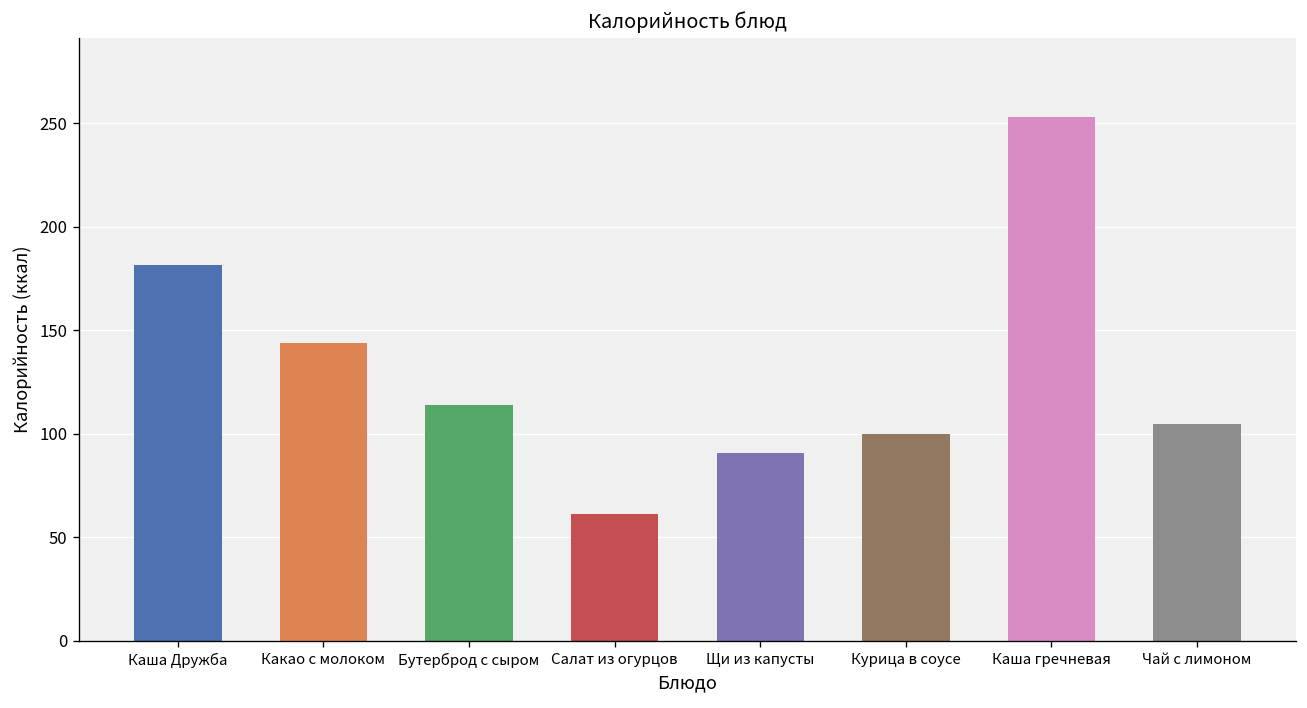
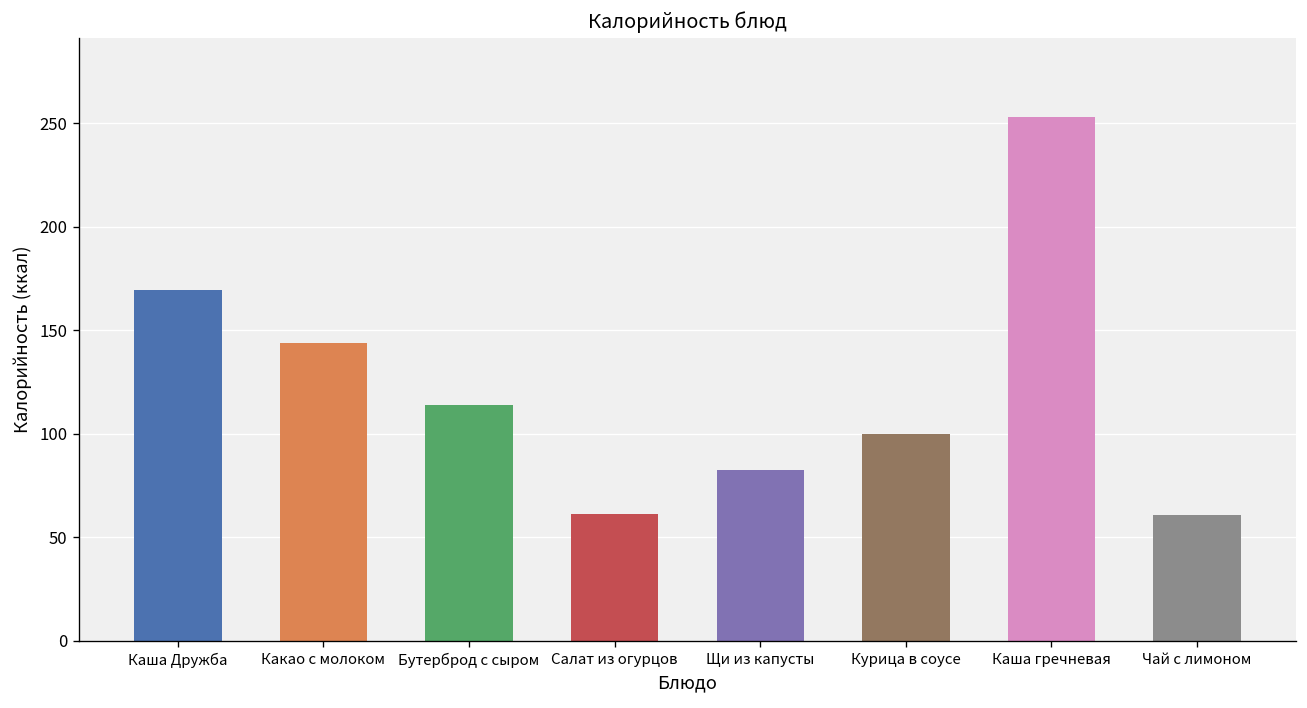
  {
-   "Каша Дружба": 182,
+   "Каша Дружба": 170,
    "Какао с молоком": 144,
    "Бутерброд с сыром": 114,
    "Салат из огурцов": 61,
-   "Щи из капусты": 91,
+   "Щи из капусты": 83,
    "Курица в соусе": 100,
    "Каша гречневая": 253,
-   "Чай с лимоном": 105
+   "Чай с лимоном": 61
  }
